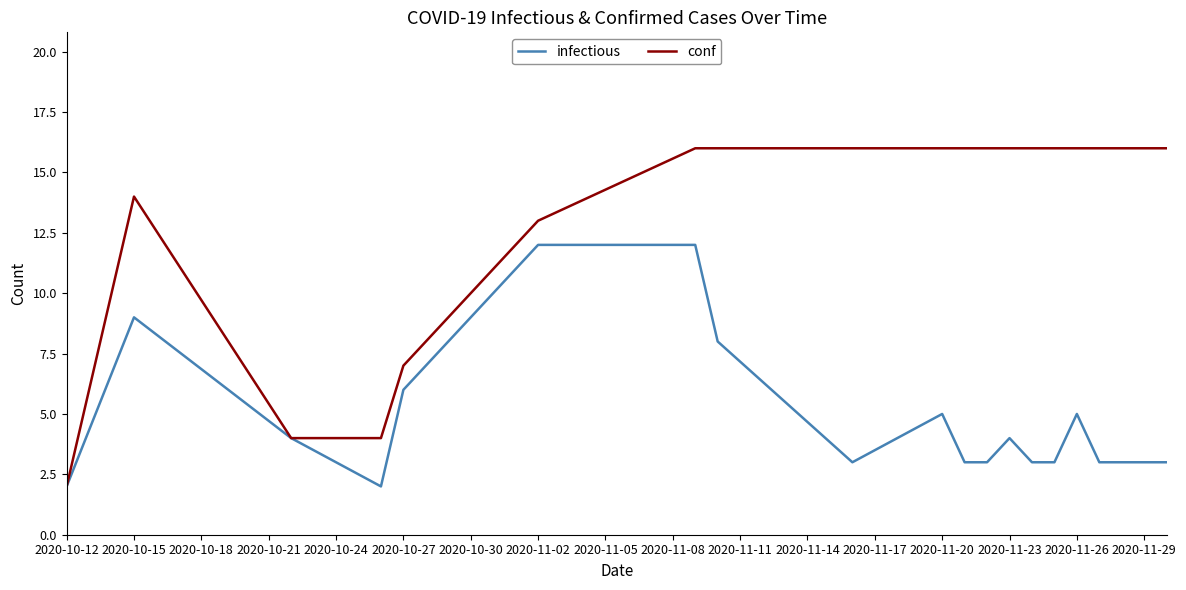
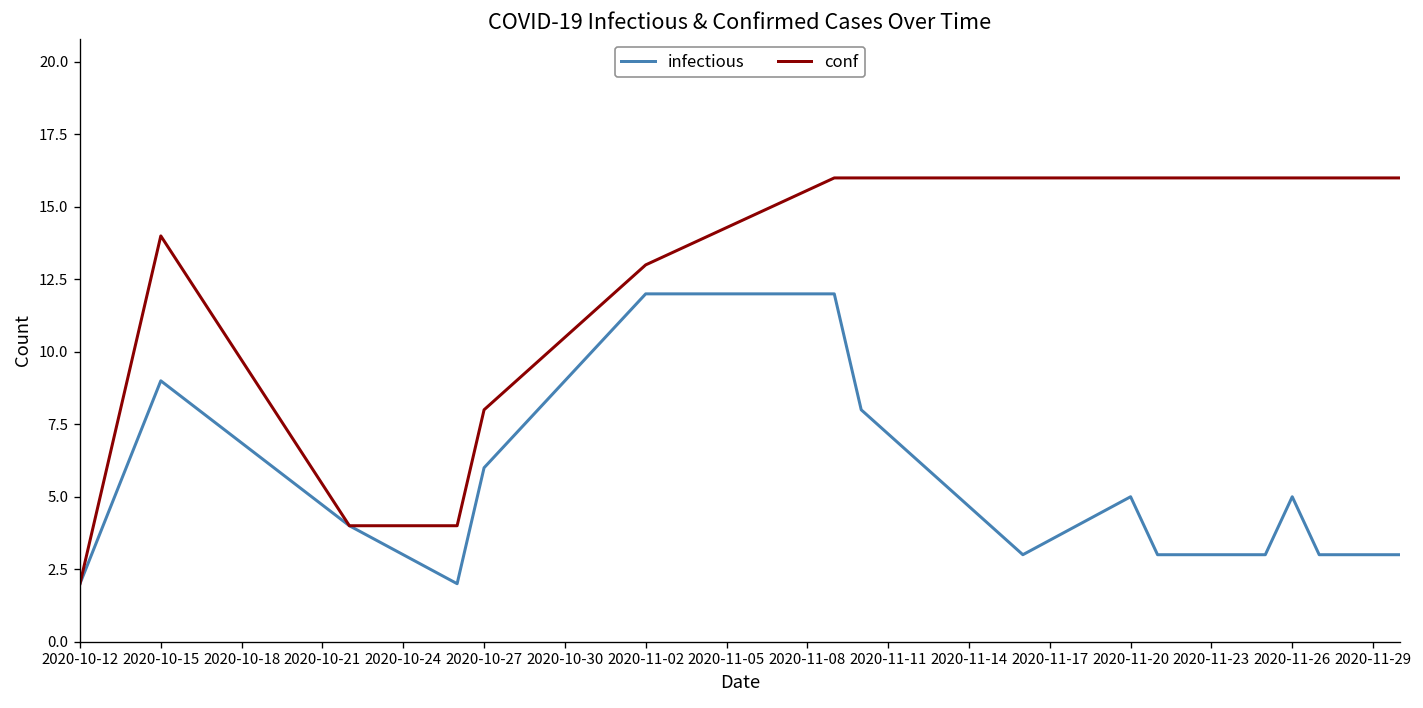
  {
    "infectious": {
      "2020-10-15": 9,
      "2020-10-27": 6,
      "2020-11-02": 12,
      "2020-11-20": 5,
-     "2020-11-23": 4,
+     "2020-11-23": 3,
      "2020-11-26": 5,
      "2020-11-29": 3
    },
    "conf": {
      "2020-10-15": 14,
-     "2020-10-27": 7,
+     "2020-10-27": 8,
      "2020-11-02": 13,
      "2020-11-20": 16,
      "2020-11-23": 16,
      "2020-11-26": 16,
      "2020-11-29": 16
    }
  }
